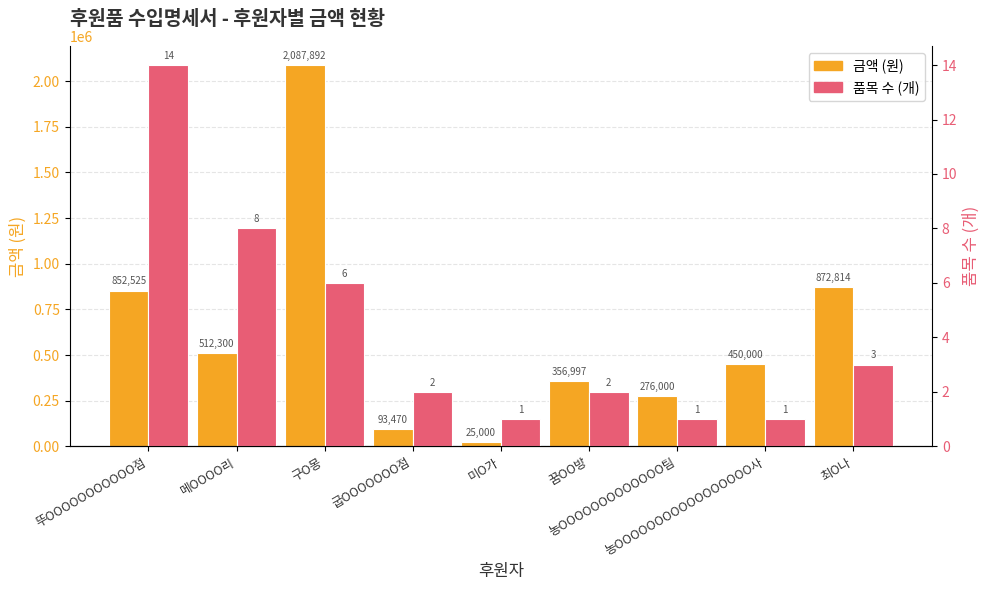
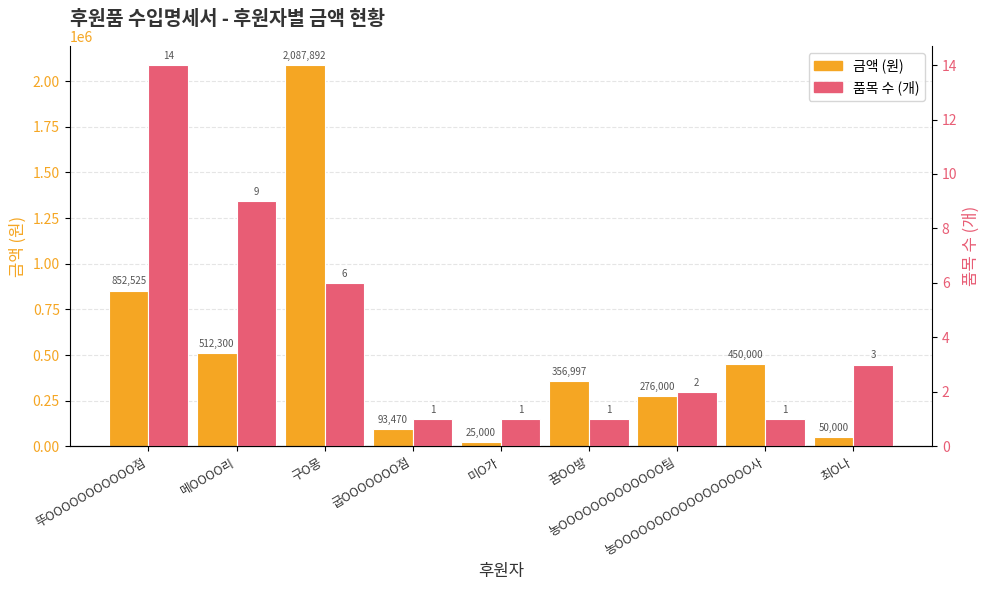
  {
    "금액 (원)": {
      "뚜OOOOOOOOOOO점": "852,525",
      "메OOOO리": "512,300",
      "구O몽": "2,087,892",
      "굽OOOOOOO점": "93,470",
      "미O가": "25,000",
      "꿈OO방": "356,997",
      "농OOOOOOOOOOOOO팀": "276,000",
      "농OOOOOOOOOOOOOOOOO사": "450,000",
-     "최O나": "872,814"
+     "최O나": "50,000"
    },
    "품목 수 (개)": {
      "뚜OOOOOOOOOOO점": "14",
-     "메OOOO리": "8",
+     "메OOOO리": "9",
      "구O몽": "6",
-     "굽OOOOOOO점": "2",
+     "굽OOOOOOO점": "1",
      "미O가": "1",
-     "꿈OO방": "2",
-     "농OOOOOOOOOOOOO팀": "1",
+     "꿈OO방": "1",
+     "농OOOOOOOOOOOOO팀": "2",
      "농OOOOOOOOOOOOOOOOO사": "1",
      "최O나": "3"
    }
  }
